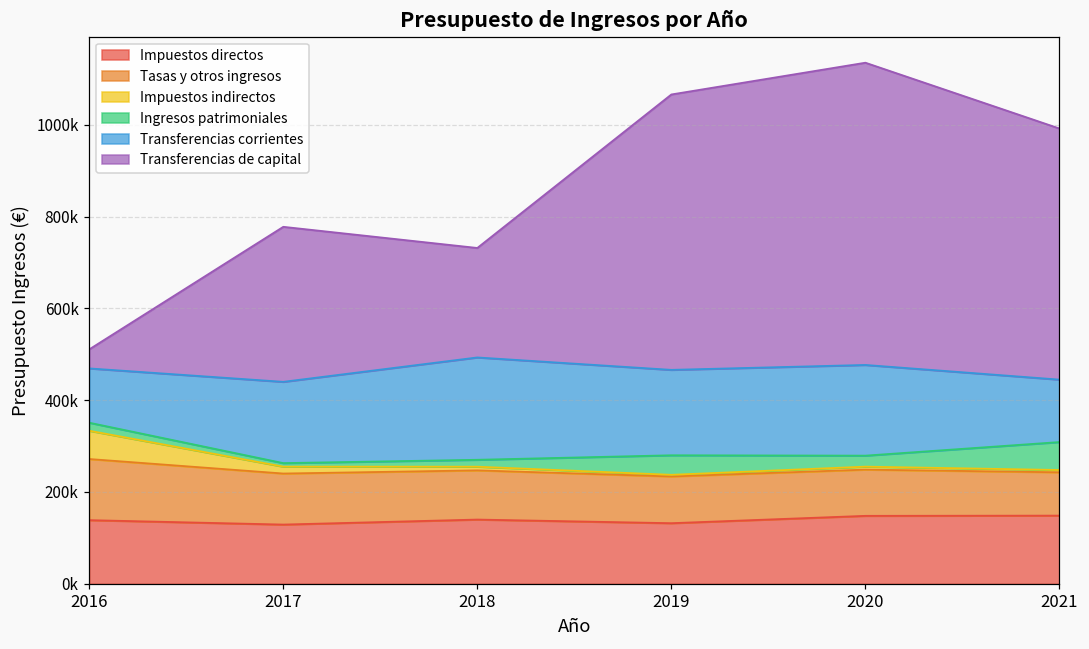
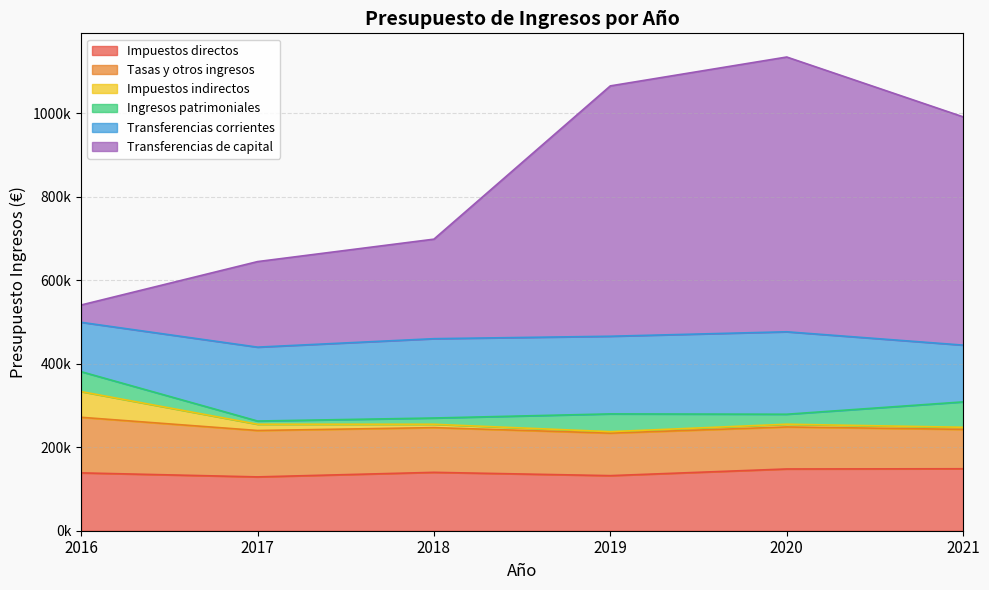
  {
    "Impuestos indirectos": {
      "2016": 60000,
      "2017": 20000,
      "2018": 10000,
      "2020": 10000
    },
    "Ingresos patrimoniales": {
-     "2016": 20000,
+     "2016": 50000,
      "2017": 10000,
      "2018": 20000,
      "2019": 40000,
      "2020": 20000,
      "2021": 60000
    },
    "Transferencias corrientes": {
      "2016": 120000,
      "2017": 180000,
-     "2018": 220000,
+     "2018": 190000,
      "2019": 190000,
      "2020": 200000,
      "2021": 140000
    },
    "Transferencias de capital": {
      "2016": 40000,
-     "2017": 340000,
+     "2017": 210000,
      "2018": 240000,
      "2019": 600000,
      "2020": 660000,
      "2021": 550000
    }
  }
